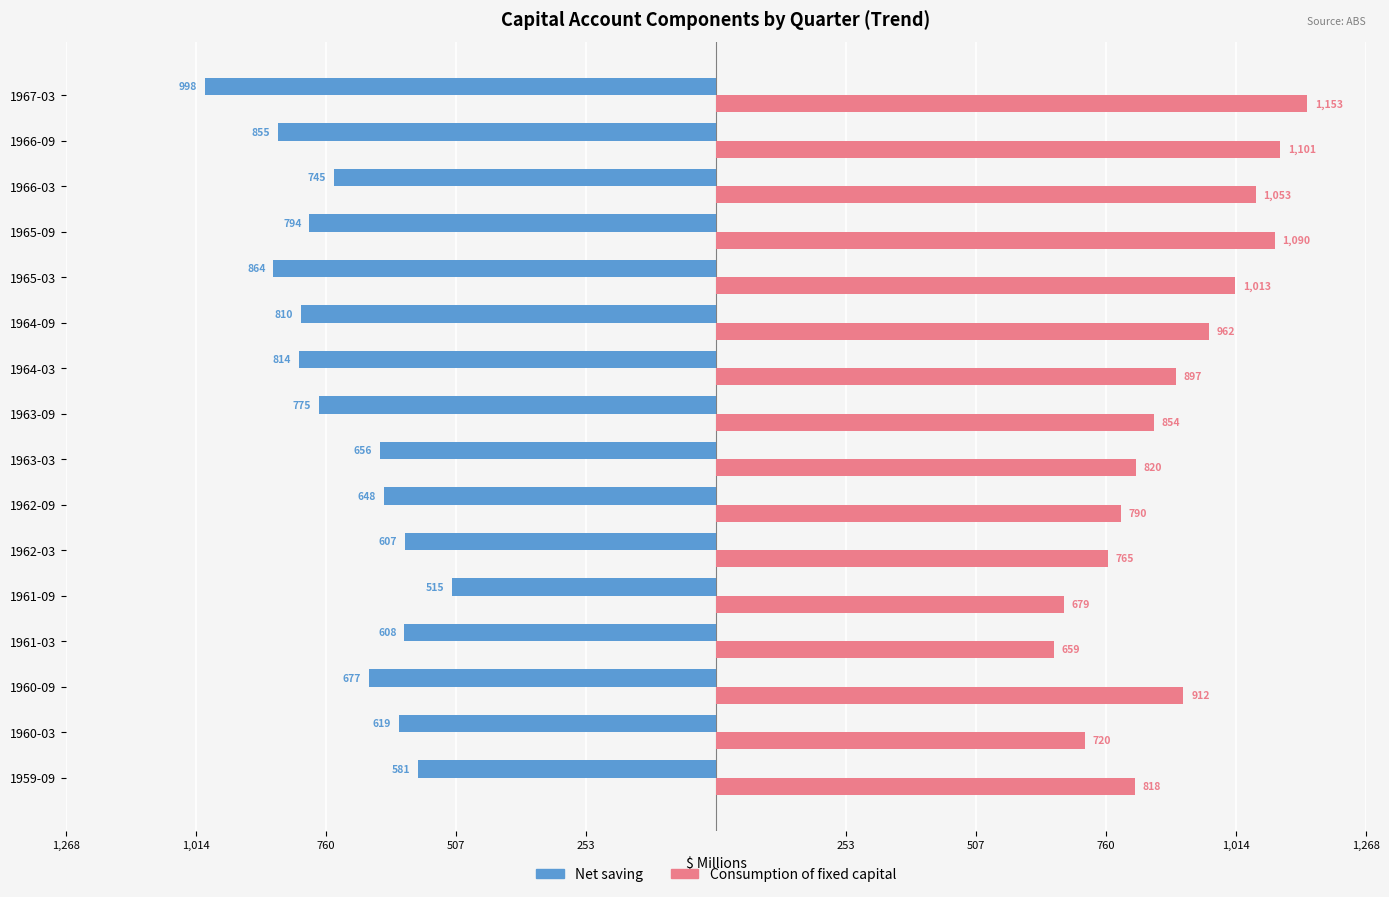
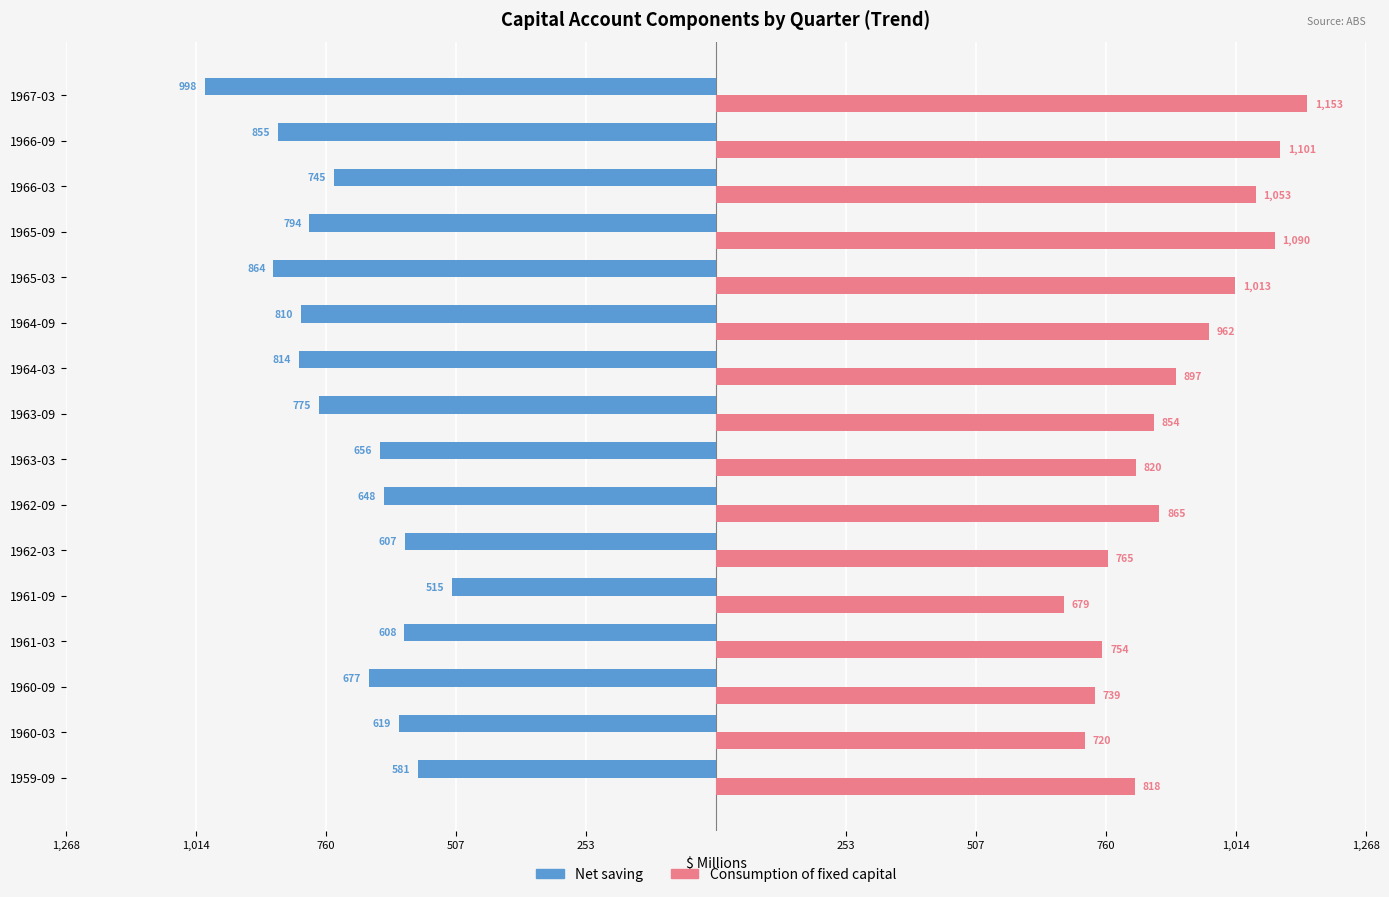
  {
    "Consumption of fixed capital": {
      "1967-03": "1,153",
      "1966-09": "1,101",
      "1966-03": "1,053",
      "1965-09": "1,090",
      "1965-03": "1,013",
      "1964-09": "962",
      "1964-03": "897",
      "1963-09": "854",
      "1963-03": "820",
-     "1962-09": "790",
+     "1962-09": "865",
      "1962-03": "765",
      "1961-09": "679",
-     "1961-03": "659",
-     "1960-09": "912",
+     "1961-03": "754",
+     "1960-09": "739",
      "1960-03": "720",
      "1959-09": "818"
    }
  }
